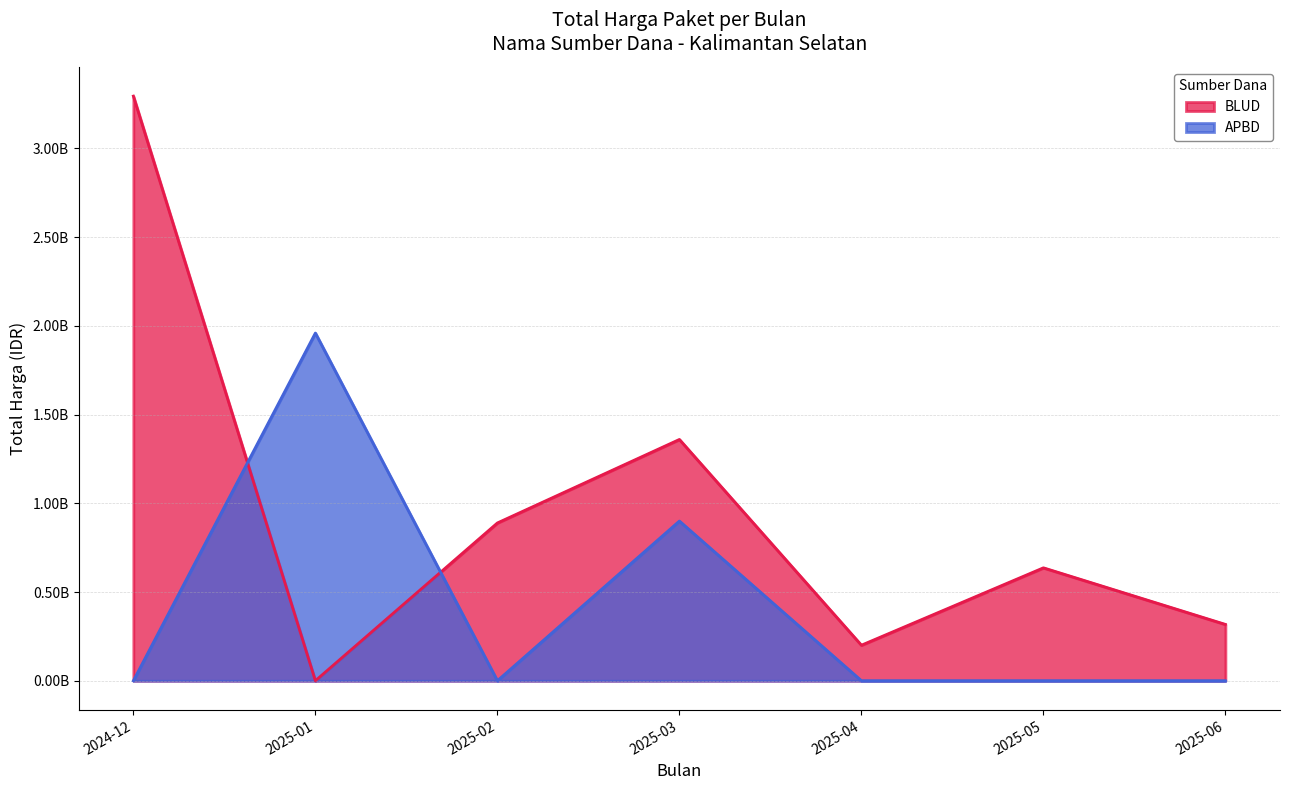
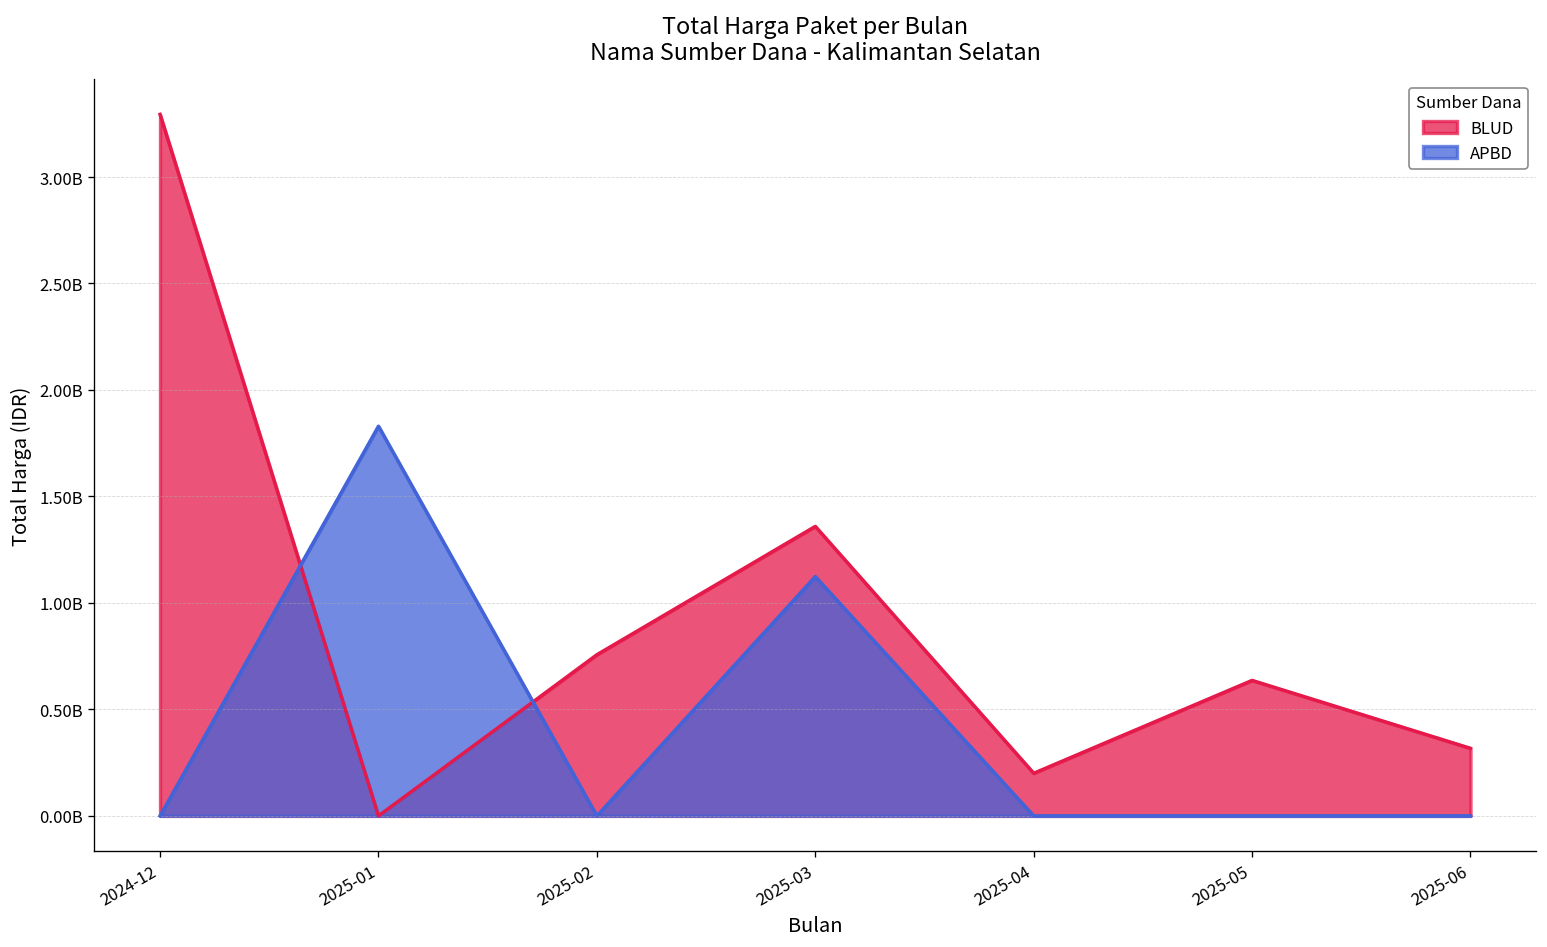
  {
    "BLUD": {
      "2024-12": 3290000000,
      "2025-01": 0,
-     "2025-02": 890000000,
+     "2025-02": 760000000,
      "2025-03": 1360000000,
      "2025-04": 200000000,
      "2025-05": 640000000,
      "2025-06": 320000000
    },
    "APBD": {
      "2024-12": 0,
-     "2025-01": 1960000000,
+     "2025-01": 1830000000,
      "2025-02": 0,
-     "2025-03": 900000000,
+     "2025-03": 1120000000,
      "2025-04": 0,
      "2025-05": 0,
      "2025-06": 0
    }
  }
